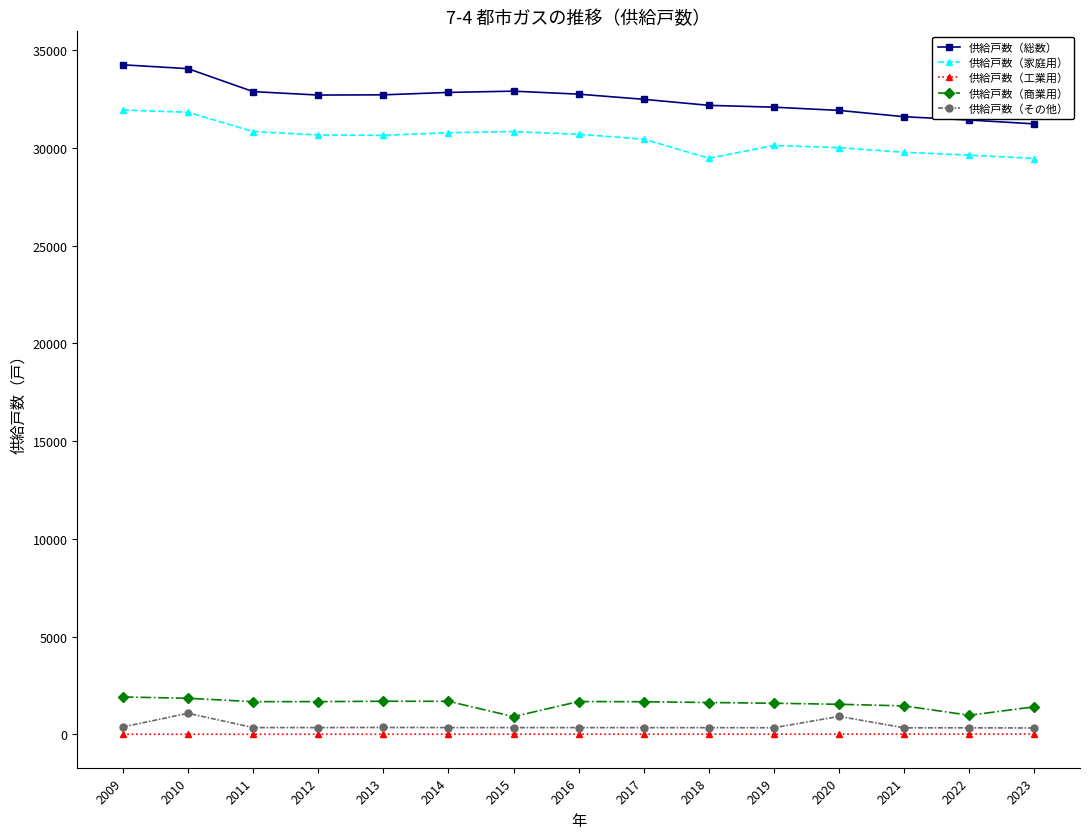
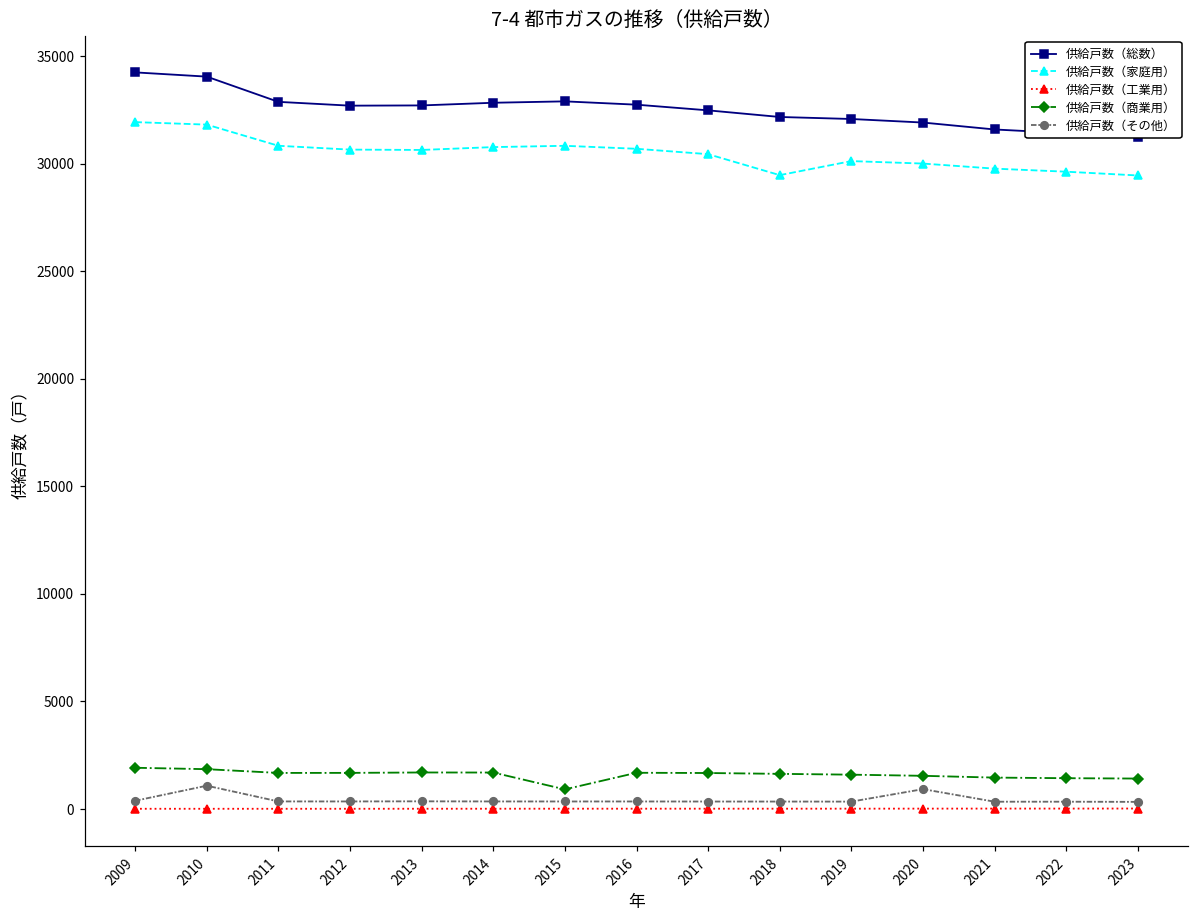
  {
    "供給戸数（総数）": {
      "2009": 34200,
      "2010": 34000,
      "2011": 32900,
      "2012": 32700,
      "2013": 32700,
      "2014": 32800,
      "2015": 32900,
      "2016": 32700,
      "2017": 32500,
      "2018": 32200,
      "2019": 32100,
      "2020": 31900,
      "2021": 31600,
      "2022": 31400,
      "2023": 31200
    },
    "供給戸数（家庭用）": {
      "2009": 31900,
      "2010": 31800,
      "2011": 30800,
      "2012": 30700,
      "2013": 30600,
      "2014": 30800,
      "2015": 30800,
      "2016": 30700,
      "2017": 30400,
      "2018": 29500,
      "2019": 30100,
      "2020": 30000,
      "2021": 29800,
      "2022": 29600,
      "2023": 29500
    },
    "供給戸数（工業用）": {
      "2009": 0,
      "2010": 0,
      "2011": 0,
      "2012": 0,
      "2013": 0,
      "2014": 0,
      "2015": 0,
      "2016": 0,
      "2017": 0,
      "2018": 0,
      "2019": 0,
      "2020": 0,
      "2021": 0,
      "2022": 0,
      "2023": 0
    },
    "供給戸数（商業用）": {
      "2009": 1900,
      "2010": 1900,
      "2011": 1700,
      "2012": 1700,
      "2013": 1700,
      "2014": 1700,
      "2015": 900,
      "2016": 1700,
      "2017": 1700,
      "2018": 1600,
      "2019": 1600,
      "2020": 1500,
      "2021": 1500,
-     "2022": 1000,
+     "2022": 1400,
      "2023": 1400
    },
    "供給戸数（その他）": {
      "2009": 400,
      "2010": 1100,
      "2011": 400,
      "2012": 400,
      "2013": 400,
      "2014": 400,
      "2015": 400,
      "2016": 400,
      "2017": 300,
      "2018": 300,
      "2019": 300,
      "2020": 900,
      "2021": 300,
      "2022": 300,
      "2023": 300
    }
  }
